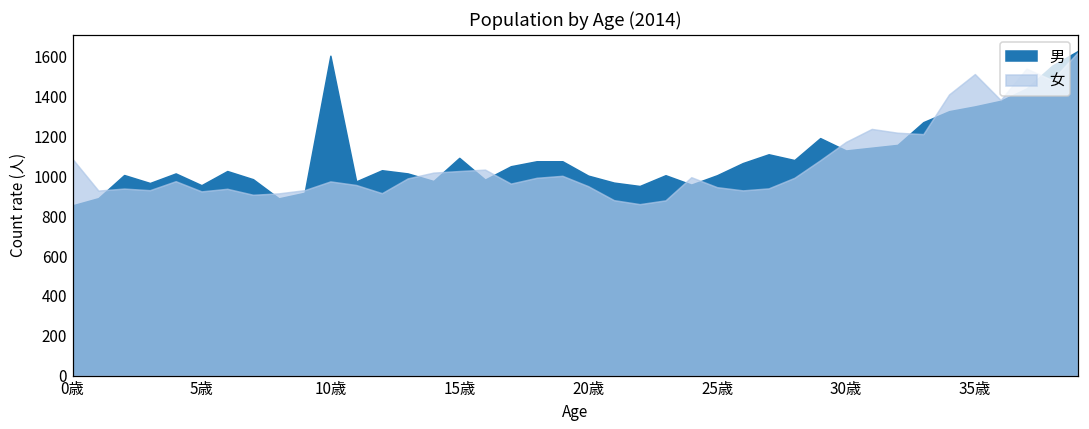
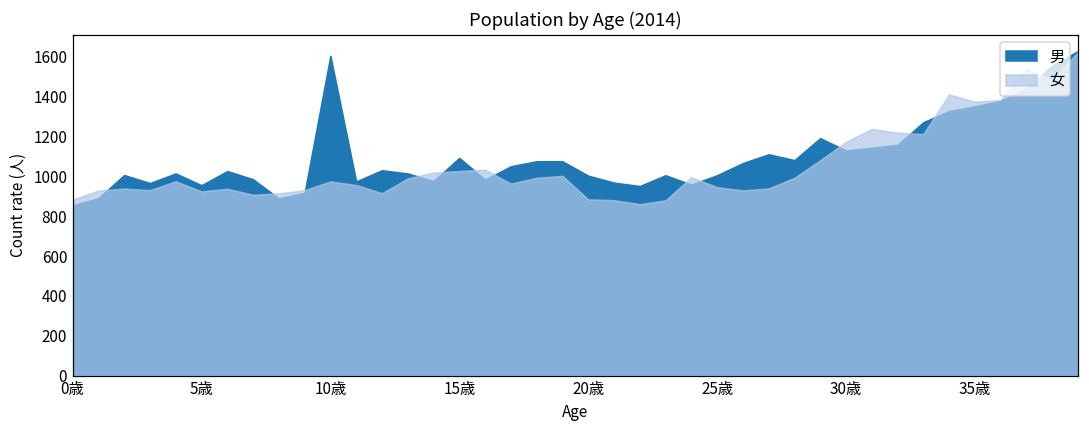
  {
    "男": {
      "0歳": 850,
      "5歳": 960,
      "10歳": 1600,
      "15歳": 1090,
      "20歳": 1000,
      "25歳": 1010,
      "30歳": 1130,
      "35歳": 1350
    },
    "女": {
-     "0歳": 1090,
+     "0歳": 880,
      "5歳": 920,
      "10歳": 970,
      "15歳": 1030,
-     "20歳": 950,
+     "20歳": 880,
      "25歳": 950,
      "30歳": 1170,
-     "35歳": 1510
+     "35歳": 1370
    }
  }
